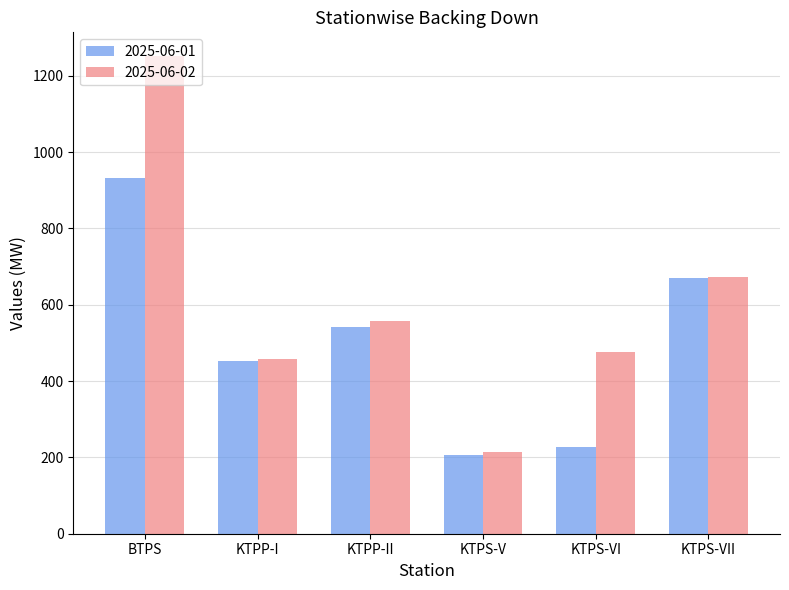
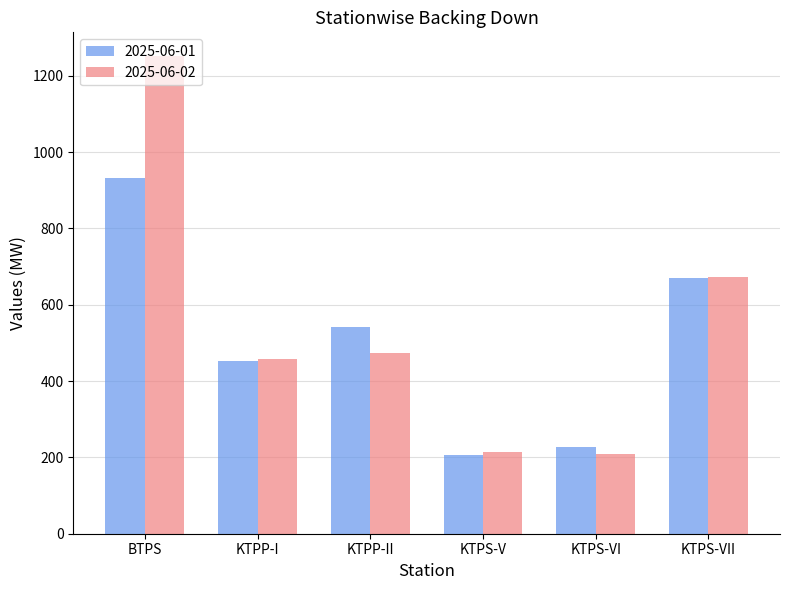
  {
    "2025-06-01": {
      "BTPS": 930,
      "KTPP-I": 450,
      "KTPP-II": 540,
      "KTPS-V": 210,
      "KTPS-VI": 230,
      "KTPS-VII": 670
    },
    "2025-06-02": {
      "KTPP-I": 460,
-     "KTPP-II": 560,
+     "KTPP-II": 470,
      "KTPS-V": 220,
-     "KTPS-VI": 480,
+     "KTPS-VI": 210,
      "KTPS-VII": 670
    }
  }
